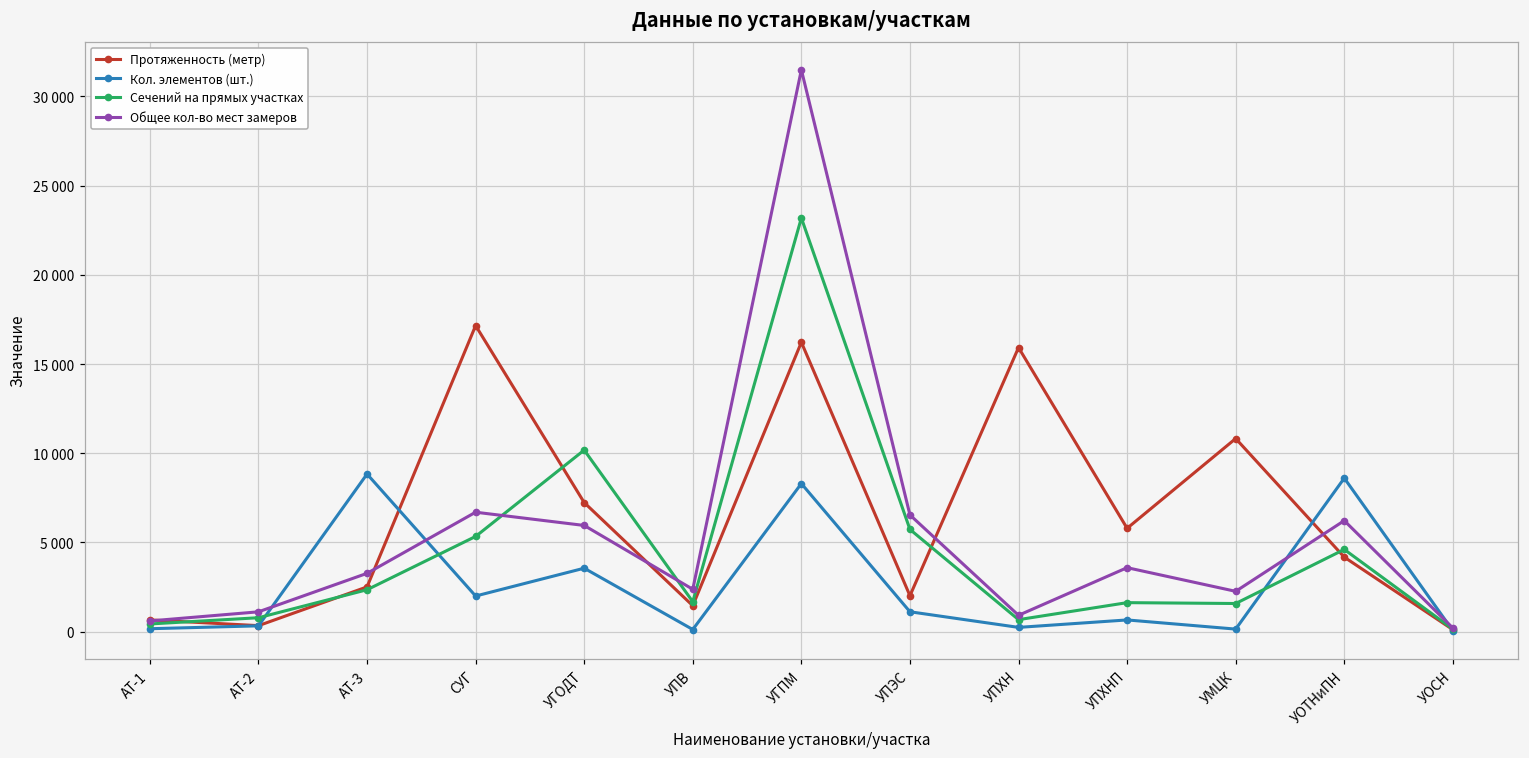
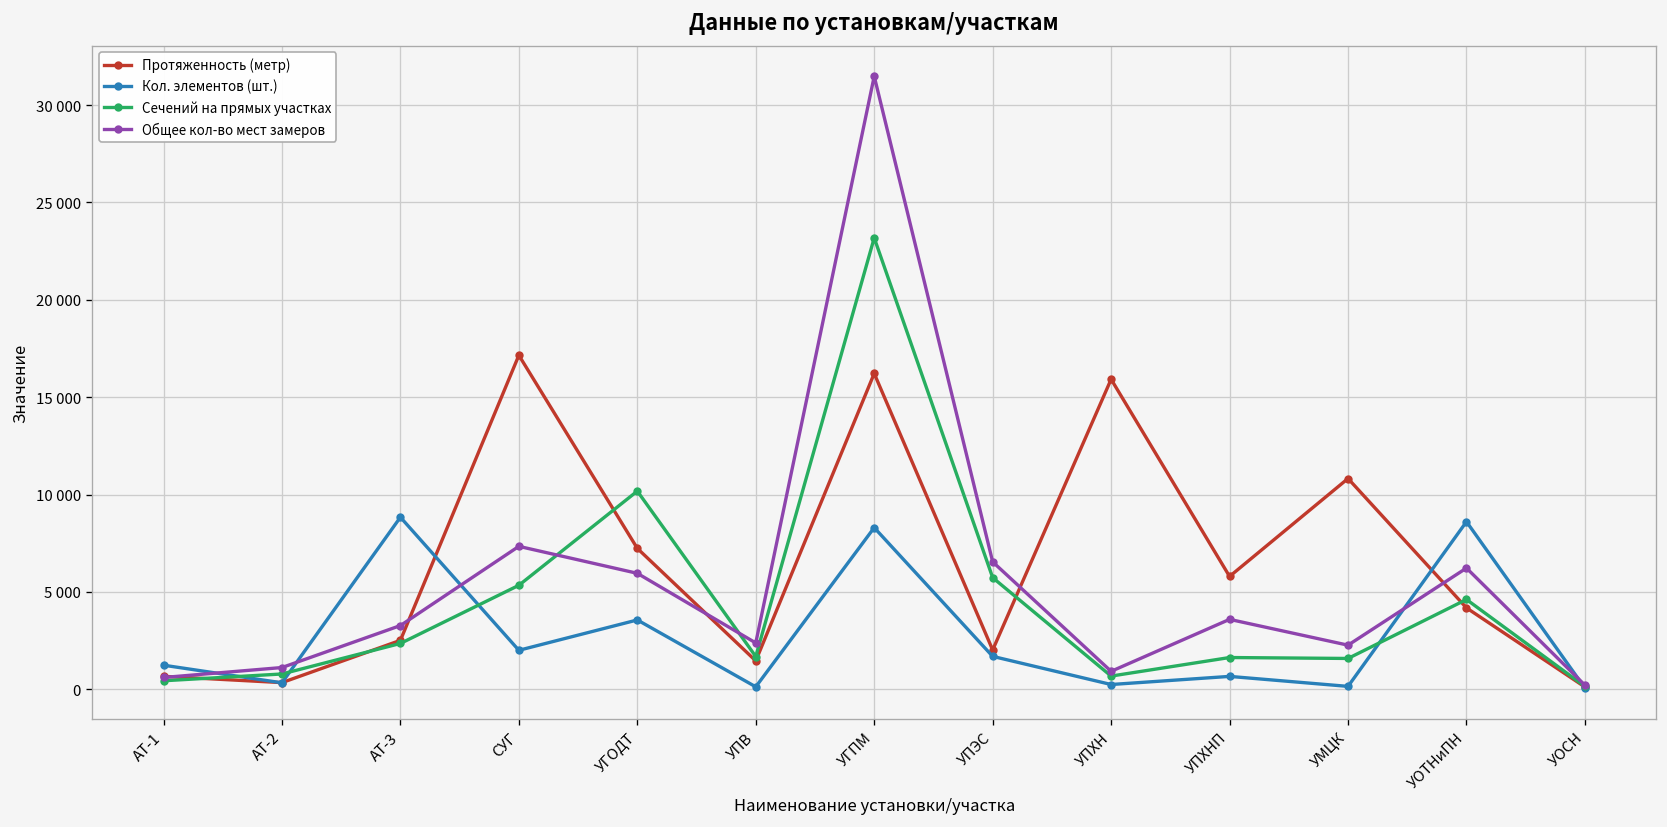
  {
    "Протяженность (метр)": {
      "СУГ": 17200,
      "УГОДТ": 7200,
      "УПВ": 1500,
      "УГПМ": 16200,
      "УПЭС": 2000,
      "УПХН": 15900,
      "УПХНП": 5800,
      "УМЦК": 10800,
      "УОТНиПН": 4200
    },
    "Кол. элементов (шт.)": {
-     "АТ-1": 200,
+     "АТ-1": 1200,
      "АТ-3": 8800,
      "СУГ": 2000,
      "УГОДТ": 3600,
      "УПВ": 100,
      "УГПМ": 8300,
-     "УПЭС": 1100,
+     "УПЭС": 1700,
      "УПХН": 200,
      "УПХНП": 700,
      "УМЦК": 100,
      "УОТНиПН": 8600
    },
    "Сечений на прямых участках": {
      "АТ-1": 400,
      "АТ-2": 800,
      "СУГ": 5300,
      "УГОДТ": 10200,
      "УПВ": 1700,
      "УГПМ": 23200,
      "УПЭС": 5700,
      "УПХН": 700,
      "УПХНП": 1600,
      "УМЦК": 1600,
      "УОТНиПН": 4600
    },
    "Общее кол-во мест замеров": {
      "АТ-2": 1100,
      "АТ-3": 3300,
-     "СУГ": 6700,
+     "СУГ": 7300,
      "УГОДТ": 6000,
      "УПВ": 2400,
      "УГПМ": 31500,
      "УПЭС": 6500,
      "УПХН": 900,
      "УПХНП": 3600,
      "УМЦК": 2300,
      "УОТНиПН": 6200
    }
  }
